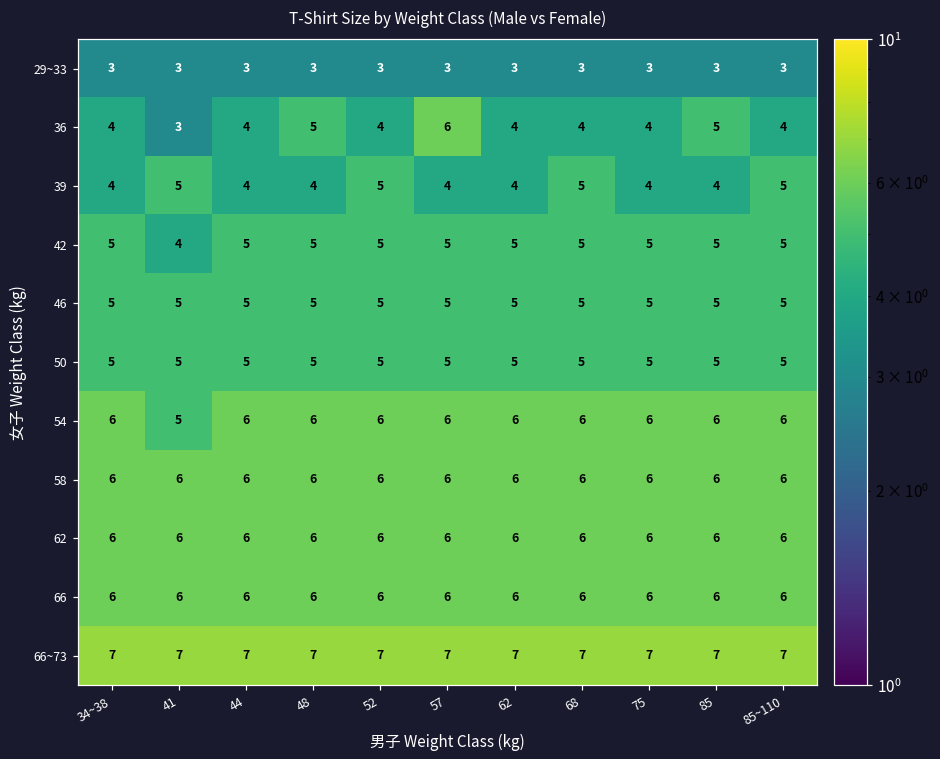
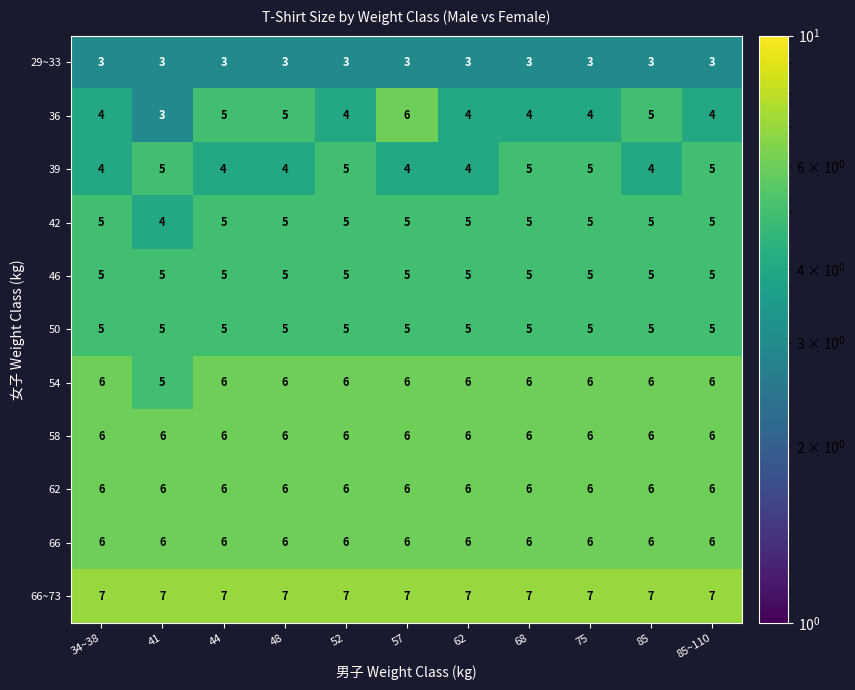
  {
    "29~33": {
      "34~38": 3,
      "41": 3,
      "44": 3,
      "48": 3,
      "52": 3,
      "57": 3,
      "62": 3,
      "68": 3,
      "75": 3,
      "85": 3,
      "85~110": 3
    },
    "36": {
      "34~38": 4,
      "41": 3,
-     "44": 4,
+     "44": 5,
      "48": 5,
      "52": 4,
      "57": 6,
      "62": 4,
      "68": 4,
      "75": 4,
      "85": 5,
      "85~110": 4
    },
    "39": {
      "34~38": 4,
      "41": 5,
      "44": 4,
      "48": 4,
      "52": 5,
      "57": 4,
      "62": 4,
      "68": 5,
-     "75": 4,
+     "75": 5,
      "85": 4,
      "85~110": 5
    },
    "42": {
      "34~38": 5,
      "41": 4,
      "44": 5,
      "48": 5,
      "52": 5,
      "57": 5,
      "62": 5,
      "68": 5,
      "75": 5,
      "85": 5,
      "85~110": 5
    },
    "46": {
      "34~38": 5,
      "41": 5,
      "44": 5,
      "48": 5,
      "52": 5,
      "57": 5,
      "62": 5,
      "68": 5,
      "75": 5,
      "85": 5,
      "85~110": 5
    },
    "50": {
      "34~38": 5,
      "41": 5,
      "44": 5,
      "48": 5,
      "52": 5,
      "57": 5,
      "62": 5,
      "68": 5,
      "75": 5,
      "85": 5,
      "85~110": 5
    },
    "54": {
      "34~38": 6,
      "41": 5,
      "44": 6,
      "48": 6,
      "52": 6,
      "57": 6,
      "62": 6,
      "68": 6,
      "75": 6,
      "85": 6,
      "85~110": 6
    },
    "58": {
      "34~38": 6,
      "41": 6,
      "44": 6,
      "48": 6,
      "52": 6,
      "57": 6,
      "62": 6,
      "68": 6,
      "75": 6,
      "85": 6,
      "85~110": 6
    },
    "62": {
      "34~38": 6,
      "41": 6,
      "44": 6,
      "48": 6,
      "52": 6,
      "57": 6,
      "62": 6,
      "68": 6,
      "75": 6,
      "85": 6,
      "85~110": 6
    },
    "66": {
      "34~38": 6,
      "41": 6,
      "44": 6,
      "48": 6,
      "52": 6,
      "57": 6,
      "62": 6,
      "68": 6,
      "75": 6,
      "85": 6,
      "85~110": 6
    },
    "66~73": {
      "34~38": 7,
      "41": 7,
      "44": 7,
      "48": 7,
      "52": 7,
      "57": 7,
      "62": 7,
      "68": 7,
      "75": 7,
      "85": 7,
      "85~110": 7
    }
  }
